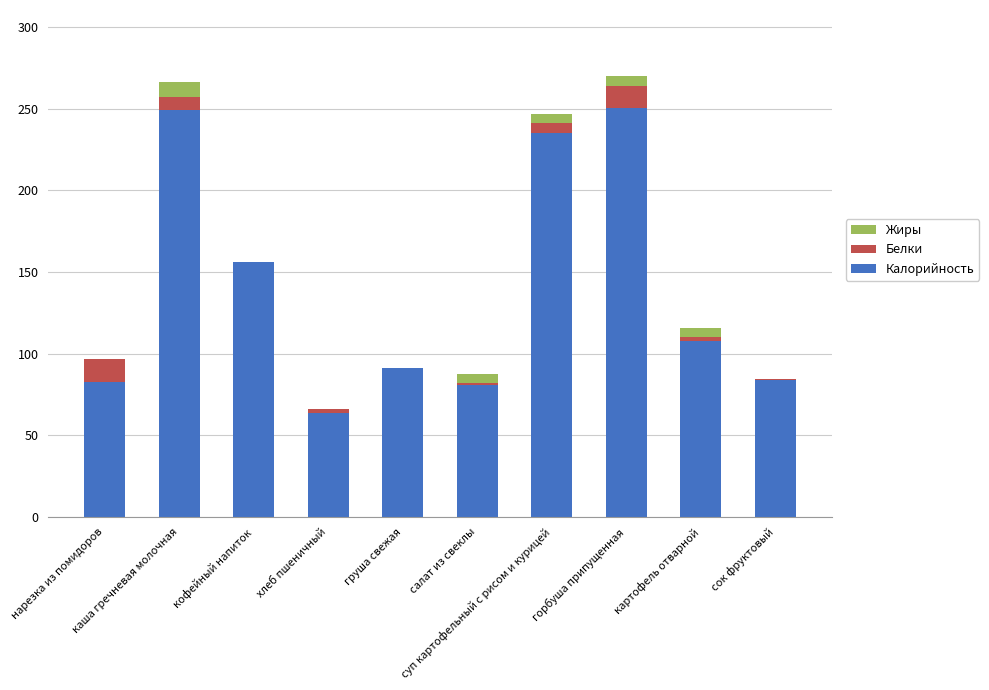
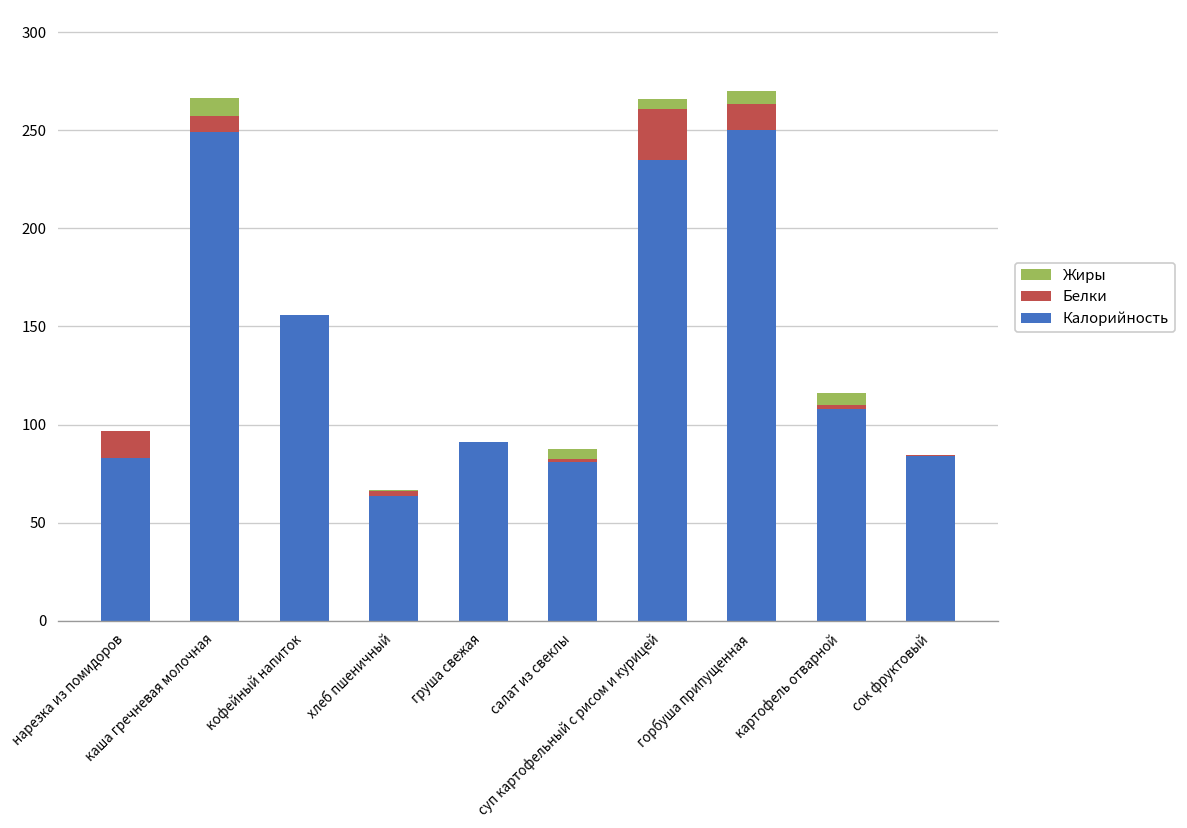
  {
    "Калорийность": {
      "нарезка из помидоров": 83,
      "каша гречневая молочная": 249,
      "кофейный напиток": 156,
      "хлеб пшеничный": 64,
      "груша свежая": 91,
      "салат из свеклы": 81,
      "суп картофельный с рисом и курицей": 235,
      "горбуша припущенная": 250,
      "картофель отварной": 108,
      "сок фруктовый": 84
    },
    "Белки": {
      "нарезка из помидоров": 14,
      "каша гречневая молочная": 8,
      "хлеб пшеничный": 2,
-     "суп картофельный с рисом и курицей": 7,
+     "суп картофельный с рисом и курицей": 26,
      "горбуша припущенная": 13,
      "картофель отварной": 2
    },
    "Жиры": {
      "нарезка из помидоров": 0,
      "каша гречневая молочная": 9,
      "кофейный напиток": 0,
      "груша свежая": 0,
      "салат из свеклы": 5,
      "суп картофельный с рисом и курицей": 5,
      "горбуша припущенная": 6,
      "картофель отварной": 6,
      "сок фруктовый": 0
    }
  }
